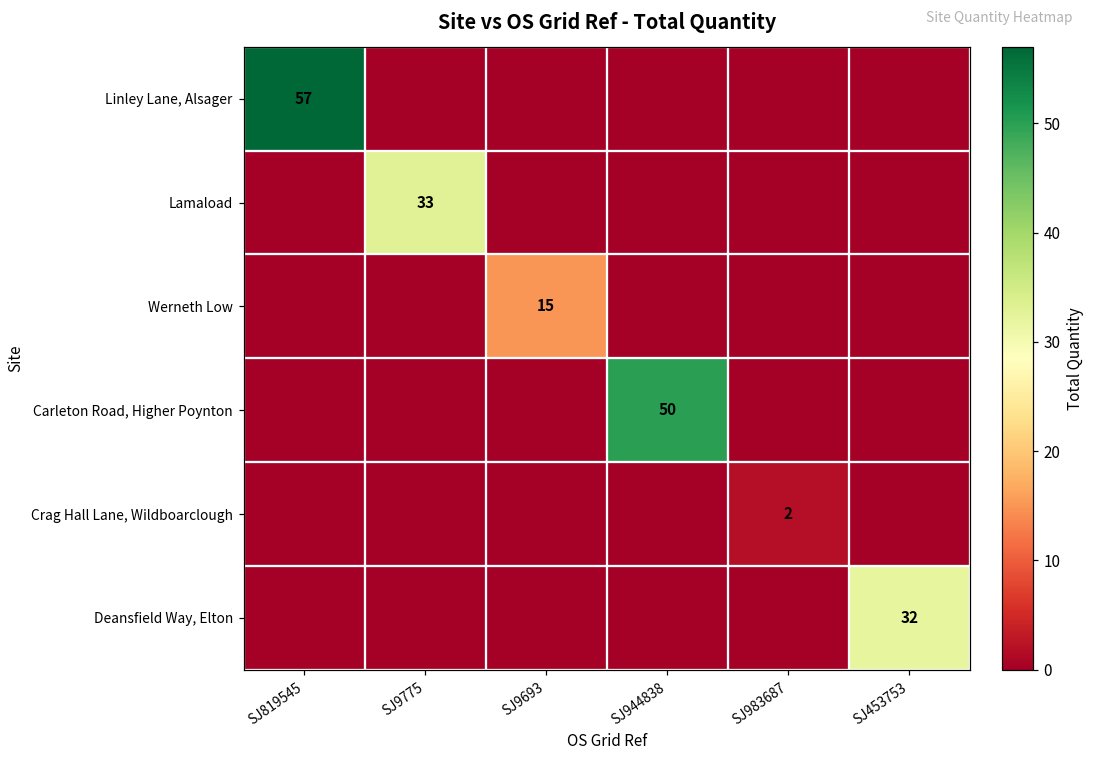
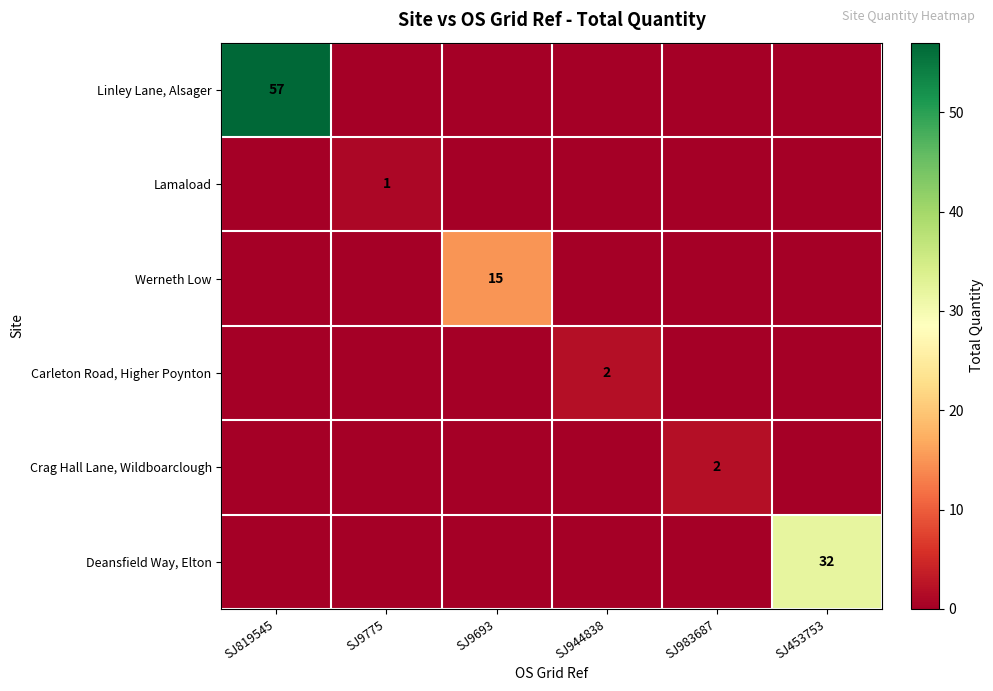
  {
    "Linley Lane, Alsager": {
      "SJ819545": 57
    },
    "Lamaload": {
-     "SJ9775": 33
+     "SJ9775": 1
    },
    "Werneth Low": {
      "SJ9693": 15
    },
    "Carleton Road, Higher Poynton": {
-     "SJ944838": 50
+     "SJ944838": 2
    },
    "Crag Hall Lane, Wildboarclough": {
      "SJ983687": 2
    },
    "Deansfield Way, Elton": {
      "SJ453753": 32
    }
  }
